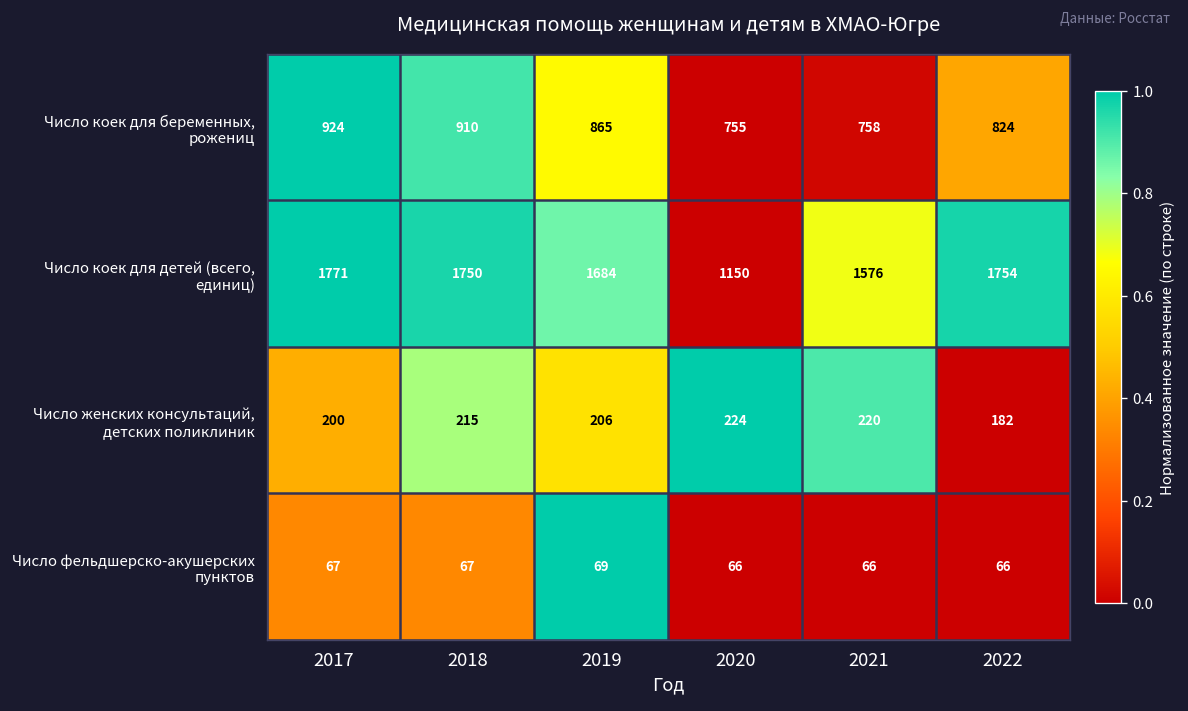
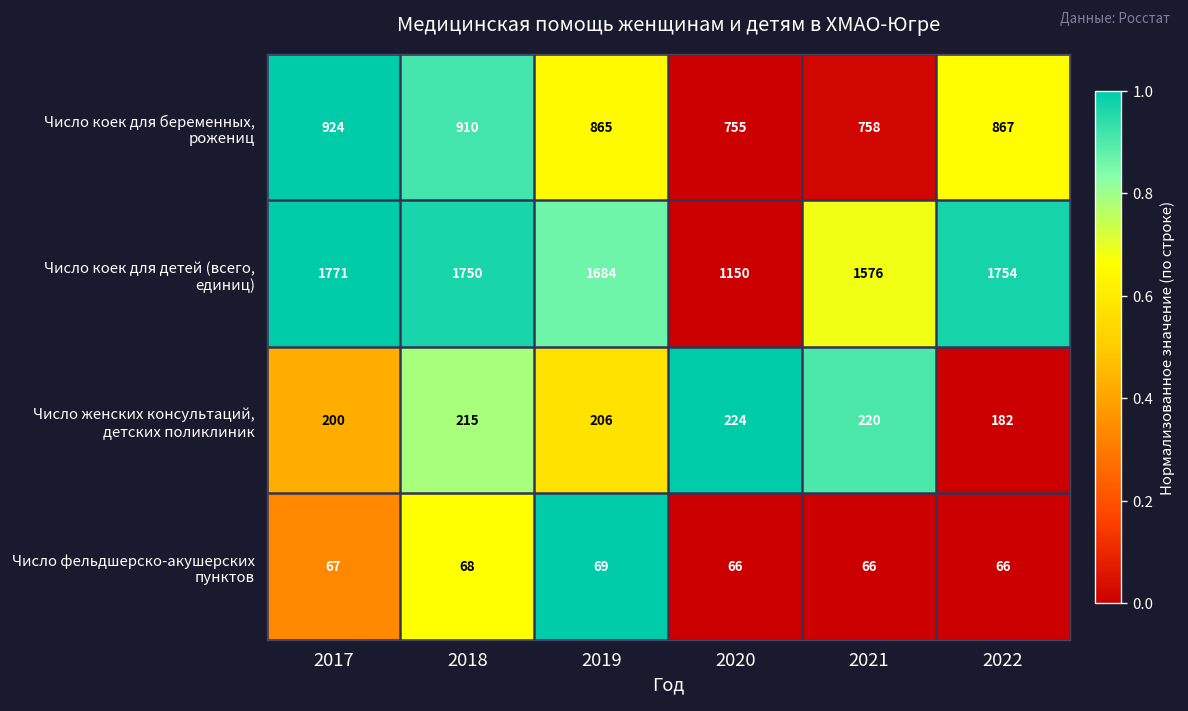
  {
    "Число коек для беременных, рожениц": {
      "2017": 924,
      "2018": 910,
      "2019": 865,
      "2020": 755,
      "2021": 758,
-     "2022": 824
+     "2022": 867
    },
    "Число коек для детей (всего, единиц)": {
      "2017": 1771,
      "2018": 1750,
      "2019": 1684,
      "2020": 1150,
      "2021": 1576,
      "2022": 1754
    },
    "Число женских консультаций, детских поликлиник": {
      "2017": 200,
      "2018": 215,
      "2019": 206,
      "2020": 224,
      "2021": 220,
      "2022": 182
    },
    "Число фельдшерско-акушерских пунктов": {
      "2017": 67,
-     "2018": 67,
+     "2018": 68,
      "2019": 69,
      "2020": 66,
      "2021": 66,
      "2022": 66
    }
  }
